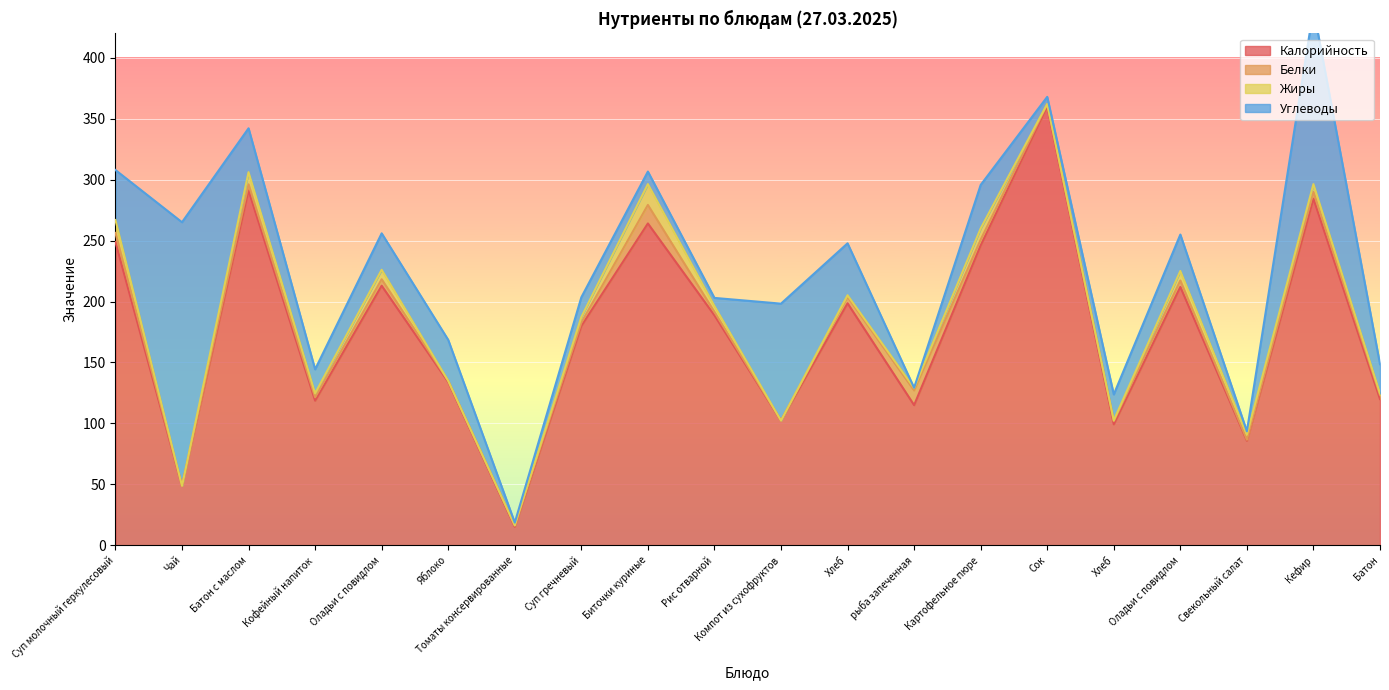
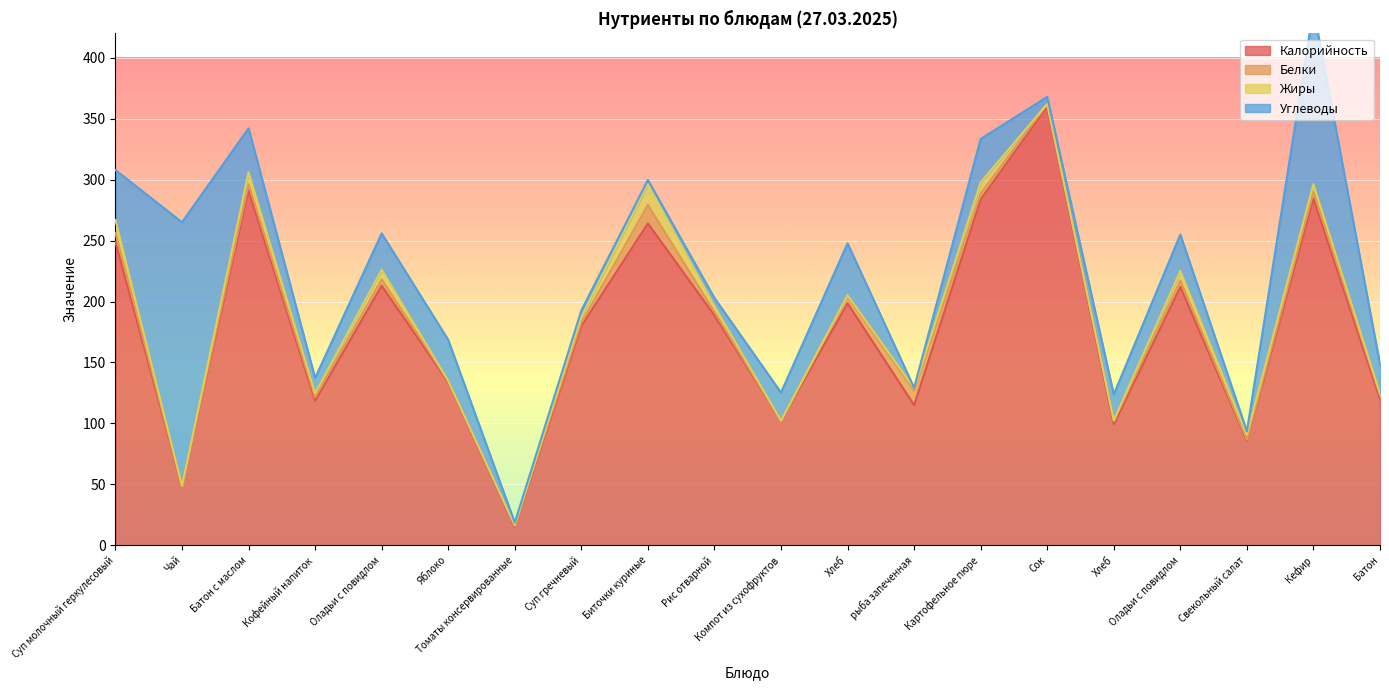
  {
    "Калорийность": {
      "Суп молочный геркулесовый": 249,
      "Батон с маслом": 291,
      "Кофейный напиток": 119,
      "Суп гречневый": 180,
      "Биточки куриные": 264,
      "Рис отварной": 189,
      "рыба запеченная": 115,
-     "Картофельное пюре": 246,
+     "Картофельное пюре": 284,
      "Кефир": 284,
      "Батон": 120
    },
    "Углеводы": {
      "Суп молочный геркулесовый": 41,
      "Чай": 216,
      "Батон с маслом": 36,
-     "Кофейный напиток": 20,
+     "Кофейный напиток": 13,
      "Яблоко": 34,
      "Томаты консервированные": 2,
-     "Суп гречневый": 16,
-     "Биточки куриные": 10,
+     "Суп гречневый": 5,
+     "Биточки куриные": 3,
      "Рис отварной": 7,
-     "Компот из сухофруктов": 96,
+     "Компот из сухофруктов": 23,
      "Картофельное пюре": 36,
      "Сок": 6,
      "Свекольный салат": 3,
      "Батон": 24
    }
  }
